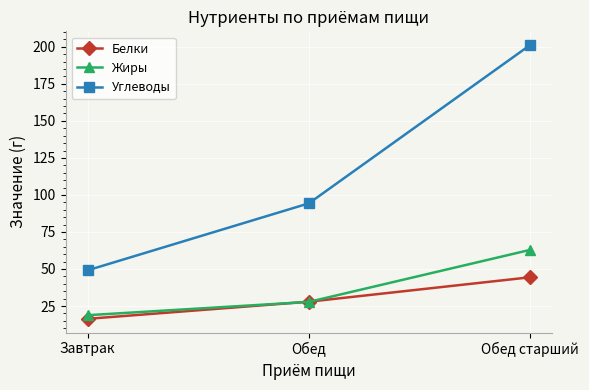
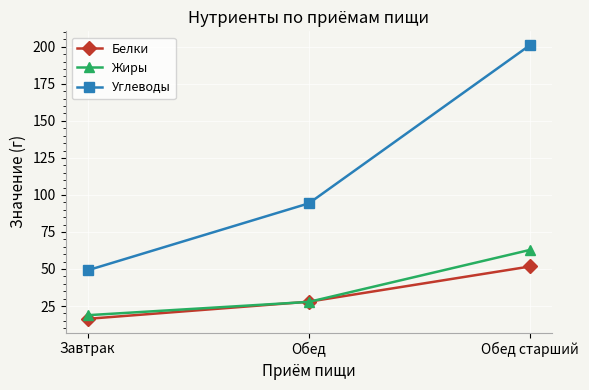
  {
    "Белки": {
      "Завтрак": 16,
-     "Обед старший": 44
+     "Обед старший": 52
    },
    "Жиры": {
      "Завтрак": 19,
      "Обед старший": 63
    },
    "Углеводы": {
      "Завтрак": 49,
      "Обед": 94,
      "Обед старший": 201
    }
  }
